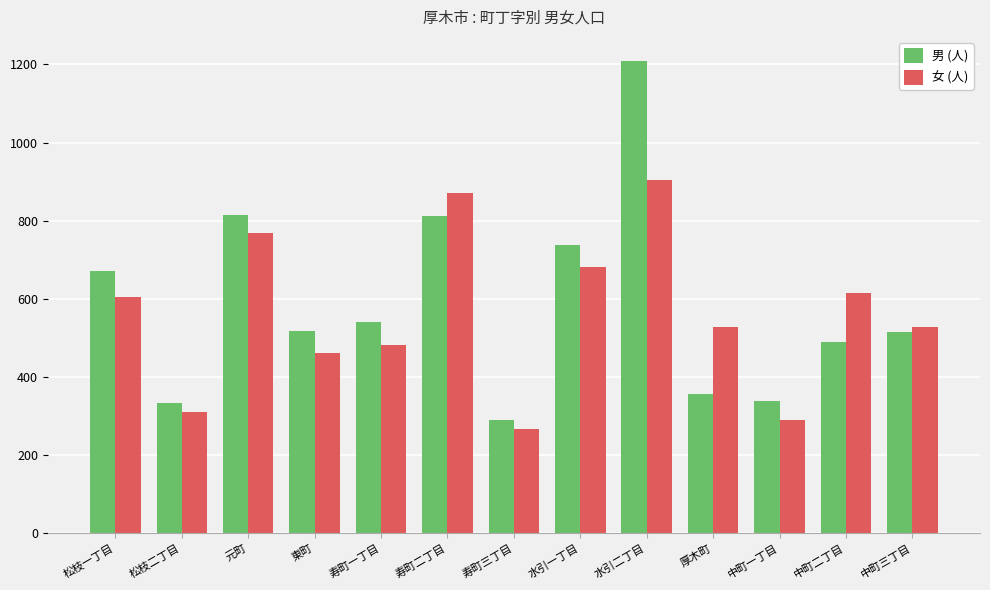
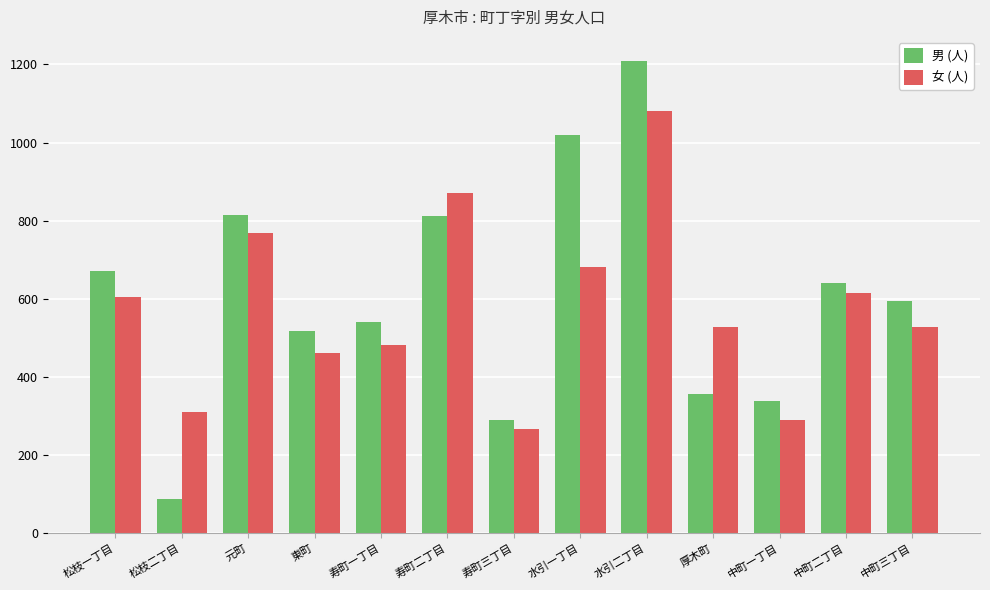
  {
    "男 (人)": {
      "松枝一丁目": 670,
-     "松枝二丁目": 340,
+     "松枝二丁目": 90,
      "元町": 820,
      "東町": 520,
      "寿町一丁目": 540,
      "寿町二丁目": 810,
      "寿町三丁目": 290,
-     "水引一丁目": 740,
+     "水引一丁目": 1020,
      "水引二丁目": 1210,
      "厚木町": 360,
      "中町一丁目": 340,
-     "中町二丁目": 490,
-     "中町三丁目": 520
+     "中町二丁目": 640,
+     "中町三丁目": 600
    },
    "女 (人)": {
      "松枝一丁目": 610,
      "松枝二丁目": 310,
      "元町": 770,
      "東町": 460,
      "寿町一丁目": 480,
      "寿町二丁目": 870,
      "寿町三丁目": 270,
      "水引一丁目": 680,
-     "水引二丁目": 910,
+     "水引二丁目": 1080,
      "厚木町": 530,
      "中町一丁目": 290,
      "中町二丁目": 620,
      "中町三丁目": 530
    }
  }
